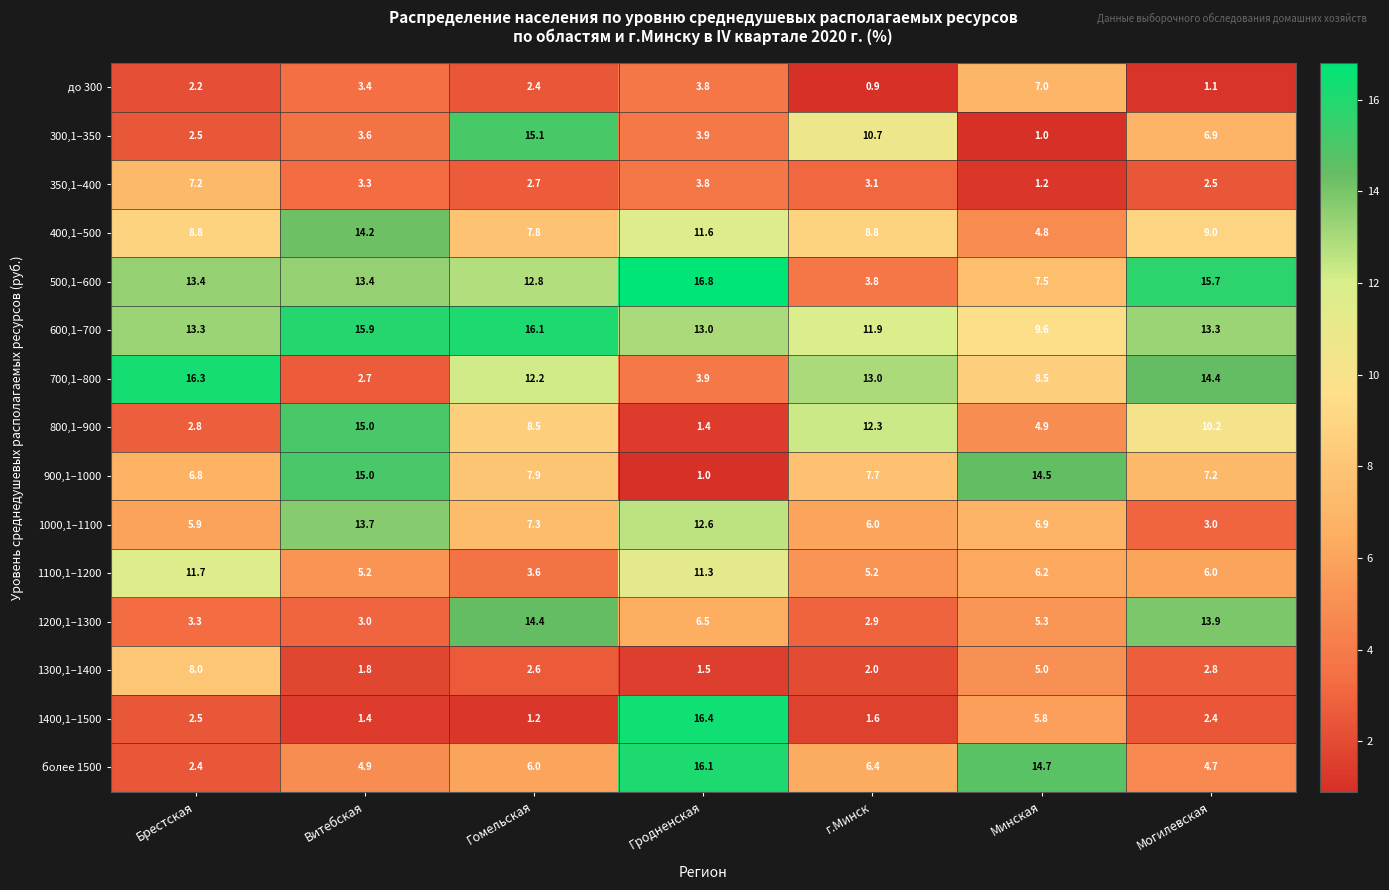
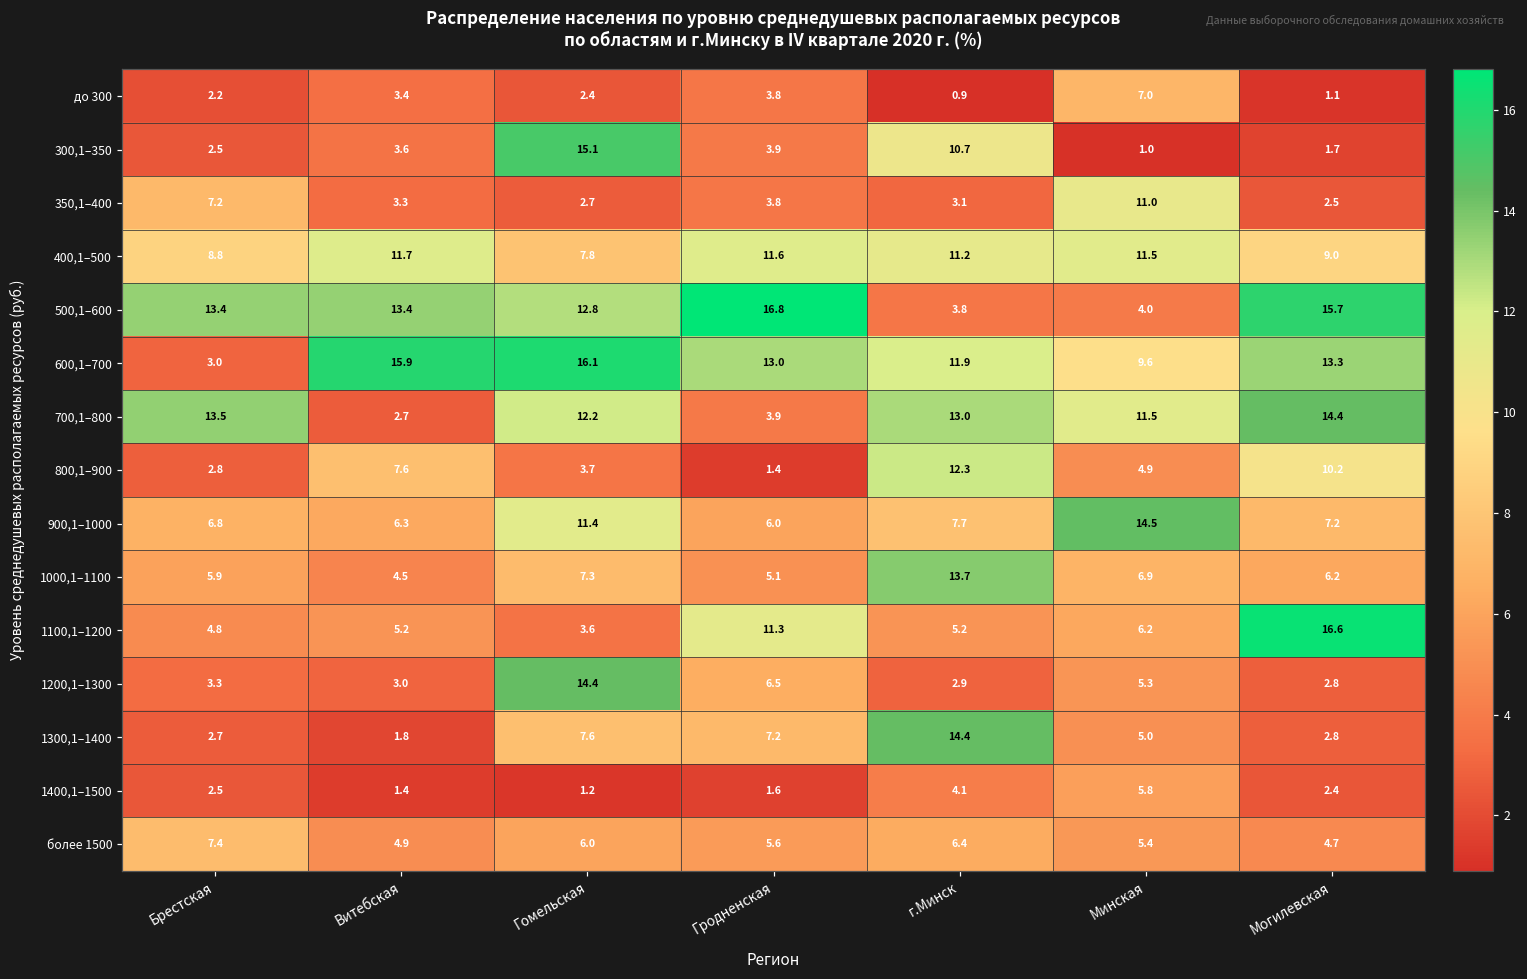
  {
    "до 300": {
      "Брестская": 2.2,
      "Витебская": 3.4,
      "Гомельская": 2.4,
      "Гродненская": 3.8,
      "г.Минск": 0.9,
      "Минская": 7.0,
      "Могилевская": 1.1
    },
    "300,1–350": {
      "Брестская": 2.5,
      "Витебская": 3.6,
      "Гомельская": 15.1,
      "Гродненская": 3.9,
      "г.Минск": 10.7,
      "Минская": 1.0,
-     "Могилевская": 6.9
+     "Могилевская": 1.7
    },
    "350,1–400": {
      "Брестская": 7.2,
      "Витебская": 3.3,
      "Гомельская": 2.7,
      "Гродненская": 3.8,
      "г.Минск": 3.1,
-     "Минская": 1.2,
+     "Минская": 11.0,
      "Могилевская": 2.5
    },
    "400,1–500": {
      "Брестская": 8.8,
-     "Витебская": 14.2,
+     "Витебская": 11.7,
      "Гомельская": 7.8,
      "Гродненская": 11.6,
-     "г.Минск": 8.8,
-     "Минская": 4.8,
+     "г.Минск": 11.2,
+     "Минская": 11.5,
      "Могилевская": 9.0
    },
    "500,1–600": {
      "Брестская": 13.4,
      "Витебская": 13.4,
      "Гомельская": 12.8,
      "Гродненская": 16.8,
      "г.Минск": 3.8,
-     "Минская": 7.5,
+     "Минская": 4.0,
      "Могилевская": 15.7
    },
    "600,1–700": {
-     "Брестская": 13.3,
+     "Брестская": 3.0,
      "Витебская": 15.9,
      "Гомельская": 16.1,
      "Гродненская": 13.0,
      "г.Минск": 11.9,
      "Минская": 9.6,
      "Могилевская": 13.3
    },
    "700,1–800": {
-     "Брестская": 16.3,
+     "Брестская": 13.5,
      "Витебская": 2.7,
      "Гомельская": 12.2,
      "Гродненская": 3.9,
      "г.Минск": 13.0,
-     "Минская": 8.5,
+     "Минская": 11.5,
      "Могилевская": 14.4
    },
    "800,1–900": {
      "Брестская": 2.8,
-     "Витебская": 15.0,
-     "Гомельская": 8.5,
+     "Витебская": 7.6,
+     "Гомельская": 3.7,
      "Гродненская": 1.4,
      "г.Минск": 12.3,
      "Минская": 4.9,
      "Могилевская": 10.2
    },
    "900,1–1000": {
      "Брестская": 6.8,
-     "Витебская": 15.0,
-     "Гомельская": 7.9,
-     "Гродненская": 1.0,
+     "Витебская": 6.3,
+     "Гомельская": 11.4,
+     "Гродненская": 6.0,
      "г.Минск": 7.7,
      "Минская": 14.5,
      "Могилевская": 7.2
    },
    "1000,1–1100": {
      "Брестская": 5.9,
-     "Витебская": 13.7,
+     "Витебская": 4.5,
      "Гомельская": 7.3,
-     "Гродненская": 12.6,
-     "г.Минск": 6.0,
+     "Гродненская": 5.1,
+     "г.Минск": 13.7,
      "Минская": 6.9,
-     "Могилевская": 3.0
+     "Могилевская": 6.2
    },
    "1100,1–1200": {
-     "Брестская": 11.7,
+     "Брестская": 4.8,
      "Витебская": 5.2,
      "Гомельская": 3.6,
      "Гродненская": 11.3,
      "г.Минск": 5.2,
      "Минская": 6.2,
-     "Могилевская": 6.0
+     "Могилевская": 16.6
    },
    "1200,1–1300": {
      "Брестская": 3.3,
      "Витебская": 3.0,
      "Гомельская": 14.4,
      "Гродненская": 6.5,
      "г.Минск": 2.9,
      "Минская": 5.3,
-     "Могилевская": 13.9
+     "Могилевская": 2.8
    },
    "1300,1–1400": {
-     "Брестская": 8.0,
+     "Брестская": 2.7,
      "Витебская": 1.8,
-     "Гомельская": 2.6,
-     "Гродненская": 1.5,
-     "г.Минск": 2.0,
+     "Гомельская": 7.6,
+     "Гродненская": 7.2,
+     "г.Минск": 14.4,
      "Минская": 5.0,
      "Могилевская": 2.8
    },
    "1400,1–1500": {
      "Брестская": 2.5,
      "Витебская": 1.4,
      "Гомельская": 1.2,
-     "Гродненская": 16.4,
-     "г.Минск": 1.6,
+     "Гродненская": 1.6,
+     "г.Минск": 4.1,
      "Минская": 5.8,
      "Могилевская": 2.4
    },
    "более 1500": {
-     "Брестская": 2.4,
+     "Брестская": 7.4,
      "Витебская": 4.9,
      "Гомельская": 6.0,
-     "Гродненская": 16.1,
+     "Гродненская": 5.6,
      "г.Минск": 6.4,
-     "Минская": 14.7,
+     "Минская": 5.4,
      "Могилевская": 4.7
    }
  }
